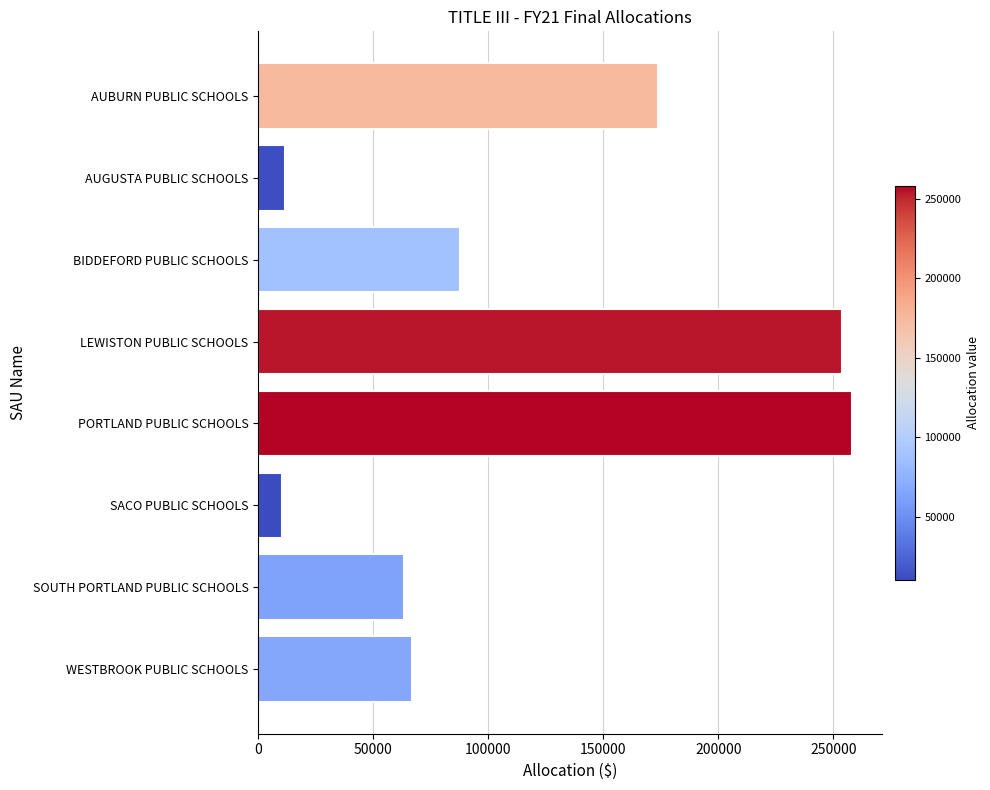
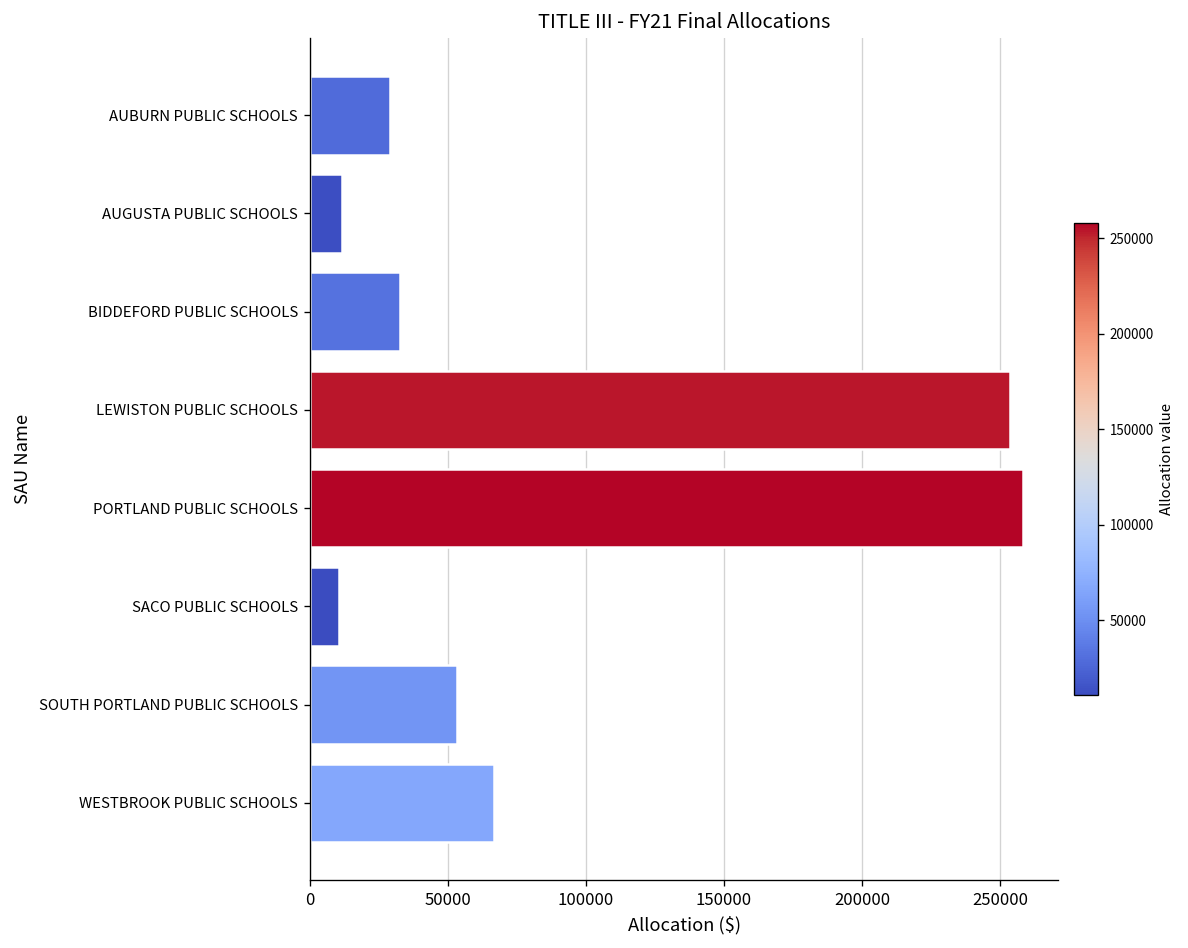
  {
-   "AUBURN PUBLIC SCHOOLS": 174000,
+   "AUBURN PUBLIC SCHOOLS": 29000,
    "AUGUSTA PUBLIC SCHOOLS": 12000,
-   "BIDDEFORD PUBLIC SCHOOLS": 88000,
+   "BIDDEFORD PUBLIC SCHOOLS": 33000,
    "LEWISTON PUBLIC SCHOOLS": 254000,
    "PORTLAND PUBLIC SCHOOLS": 258000,
    "SACO PUBLIC SCHOOLS": 11000,
-   "SOUTH PORTLAND PUBLIC SCHOOLS": 63000,
+   "SOUTH PORTLAND PUBLIC SCHOOLS": 53000,
    "WESTBROOK PUBLIC SCHOOLS": 67000
  }
